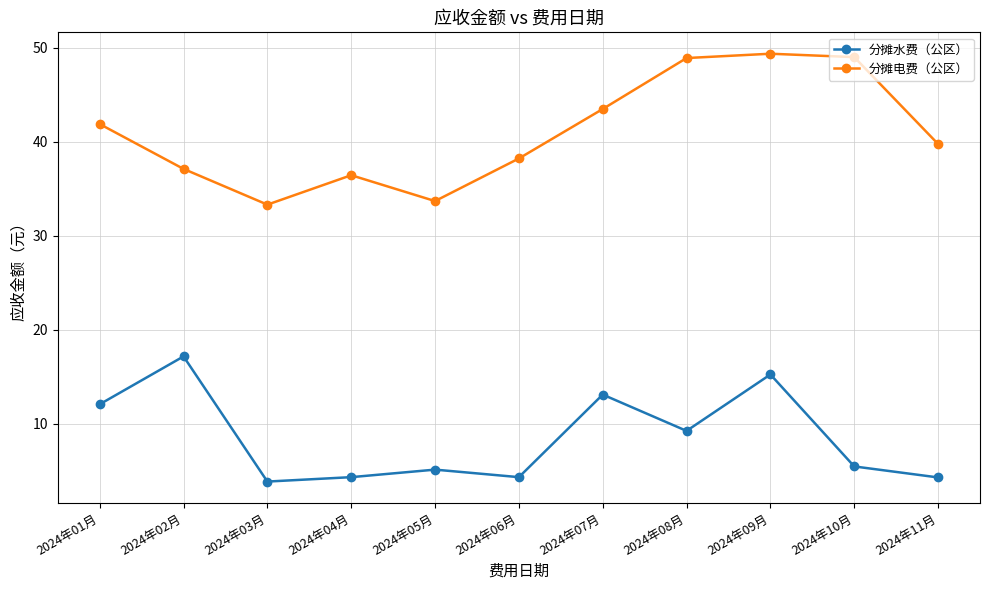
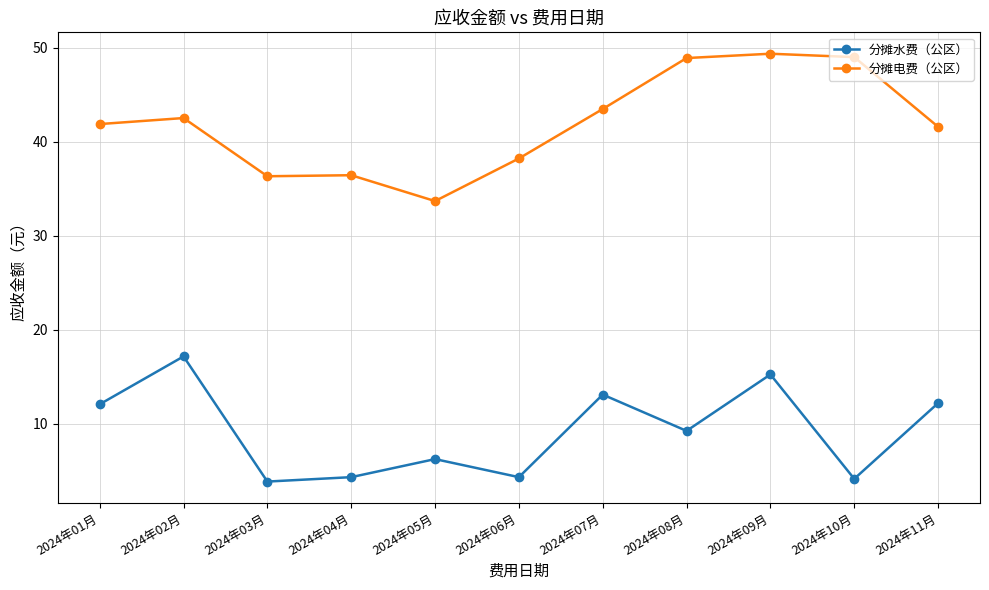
  {
    "分摊水费（公区）": {
      "2024年01月": 12,
      "2024年02月": 17,
      "2024年03月": 4,
      "2024年04月": 4,
-     "2024年05月": 5,
+     "2024年05月": 6,
      "2024年06月": 4,
      "2024年07月": 13,
      "2024年08月": 9,
      "2024年09月": 15,
-     "2024年10月": 5,
-     "2024年11月": 4
+     "2024年10月": 4,
+     "2024年11月": 12
    },
    "分摊电费（公区）": {
      "2024年01月": 42,
-     "2024年02月": 37,
-     "2024年03月": 33,
+     "2024年02月": 43,
+     "2024年03月": 36,
      "2024年04月": 36,
      "2024年05月": 34,
      "2024年06月": 38,
      "2024年07月": 43,
      "2024年08月": 49,
      "2024年09月": 49,
-     "2024年11月": 40
+     "2024年11月": 42
    }
  }
